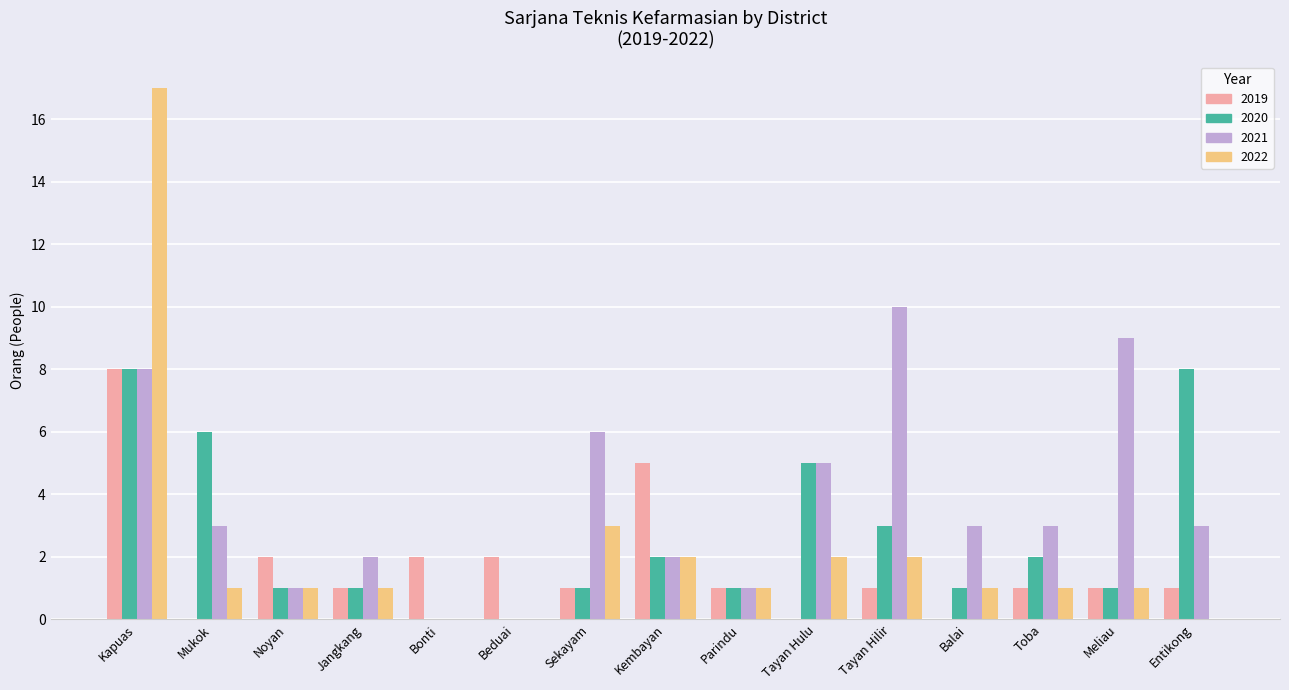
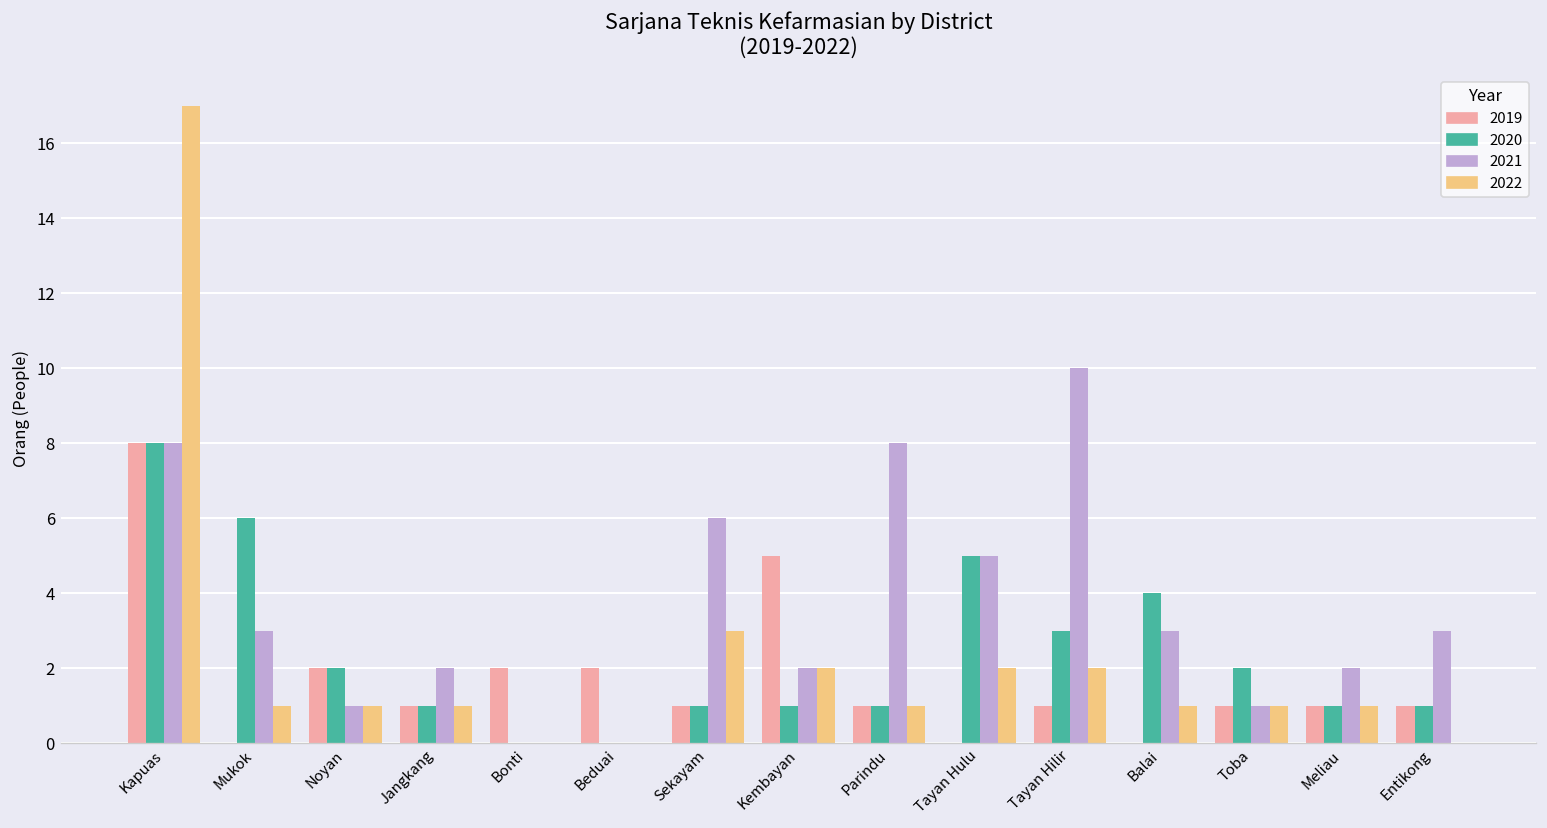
  {
    "2020": {
      "Kapuas": 8,
      "Mukok": 6,
-     "Noyan": 1,
+     "Noyan": 2,
      "Jangkang": 1,
      "Bonti": 0,
      "Beduai": 0,
      "Sekayam": 1,
-     "Kembayan": 2,
+     "Kembayan": 1,
      "Parindu": 1,
      "Tayan Hulu": 5,
      "Tayan Hilir": 3,
-     "Balai": 1,
+     "Balai": 4,
      "Toba": 2,
      "Meliau": 1,
-     "Entikong": 8
+     "Entikong": 1
    },
    "2021": {
      "Kapuas": 8,
      "Mukok": 3,
      "Noyan": 1,
      "Jangkang": 2,
      "Bonti": 0,
      "Beduai": 0,
      "Sekayam": 6,
      "Kembayan": 2,
-     "Parindu": 1,
+     "Parindu": 8,
      "Tayan Hulu": 5,
      "Tayan Hilir": 10,
      "Balai": 3,
-     "Toba": 3,
-     "Meliau": 9,
+     "Toba": 1,
+     "Meliau": 2,
      "Entikong": 3
    }
  }
